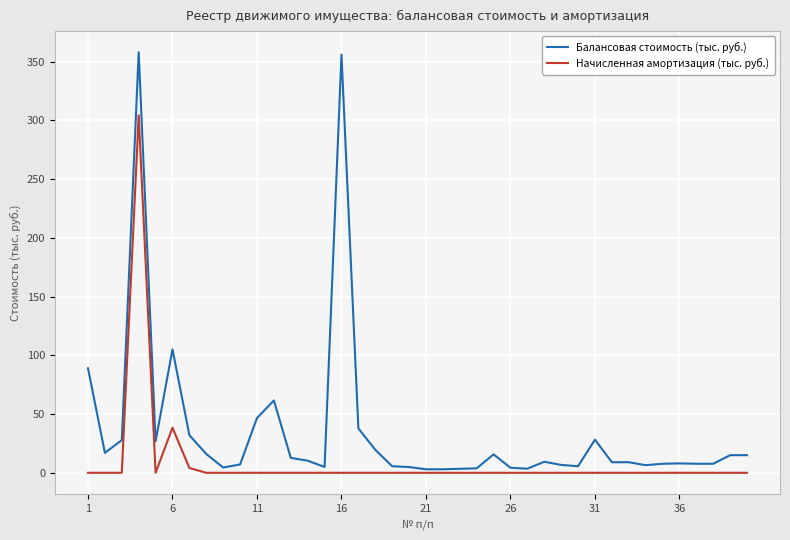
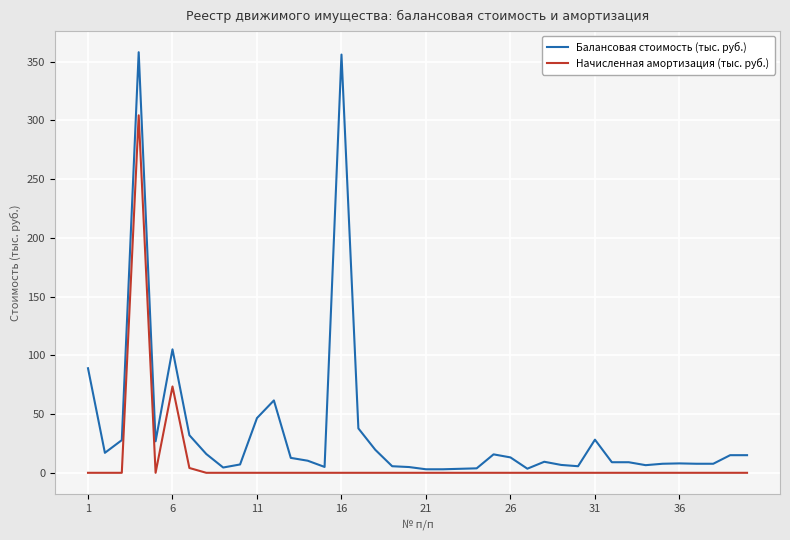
  {
    "Балансовая стоимость (тыс. руб.)": {
      "1": 89,
      "6": 105,
      "11": 47,
      "16": 356,
      "21": 3,
-     "26": 4,
+     "26": 13,
      "31": 28,
      "36": 8
    },
    "Начисленная амортизация (тыс. руб.)": {
      "1": 0,
-     "6": 38,
+     "6": 74,
      "11": 0,
      "16": 0,
      "21": 0,
      "26": 0,
      "31": 0,
      "36": 0
    }
  }
